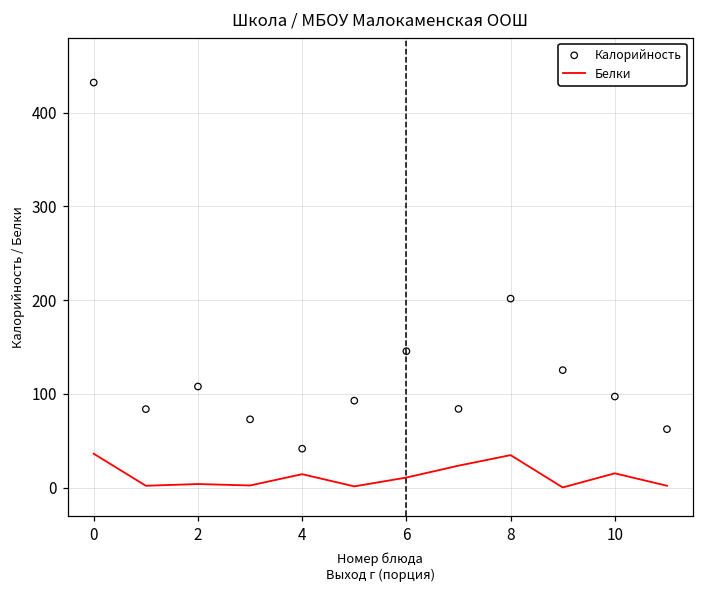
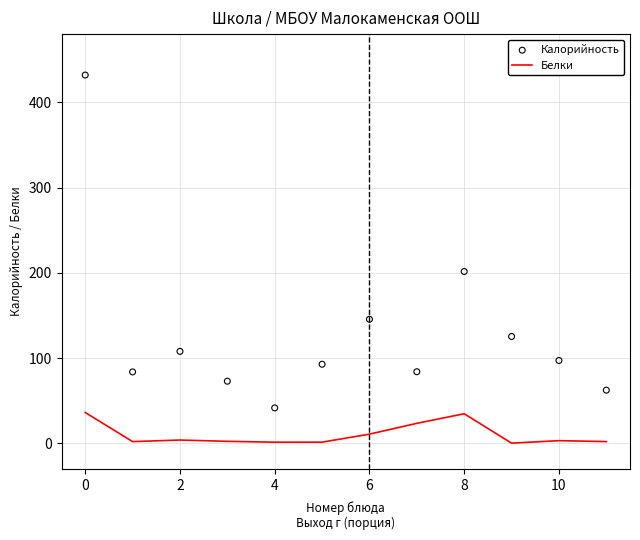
  {
    "Белки": {
      "0": 40,
      "2": 0,
-     "4": 10,
+     "4": 0,
      "6": 10,
      "8": 30,
-     "10": 20
+     "10": 0
    }
  }
